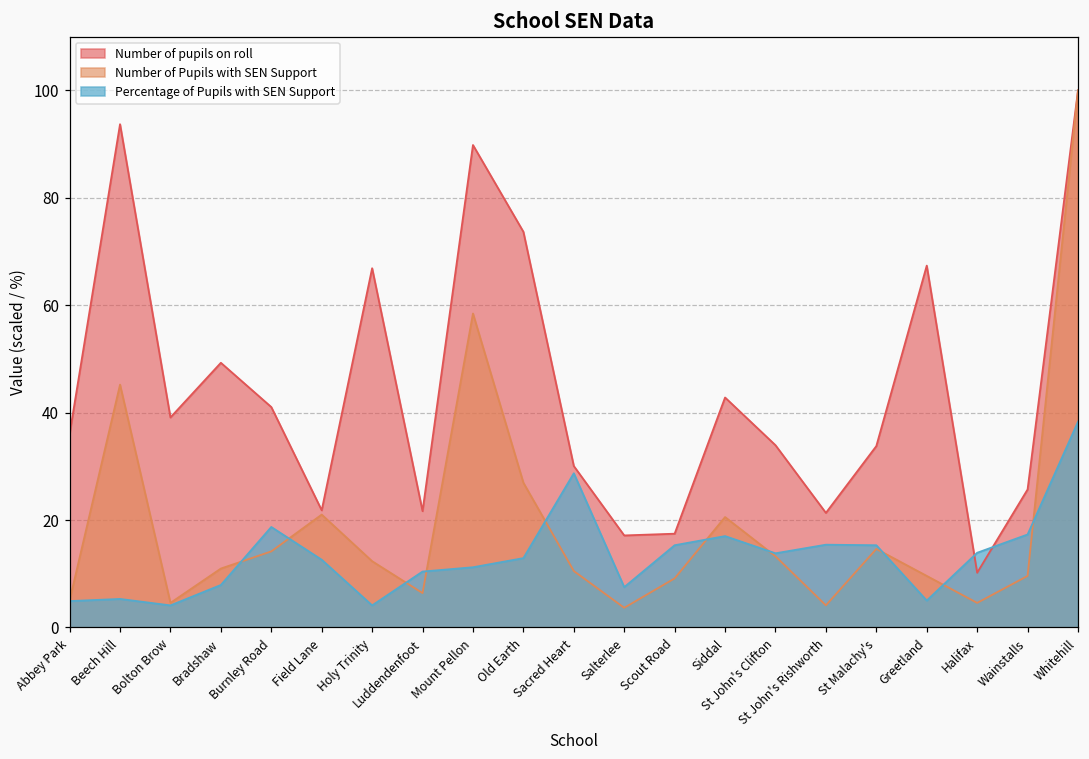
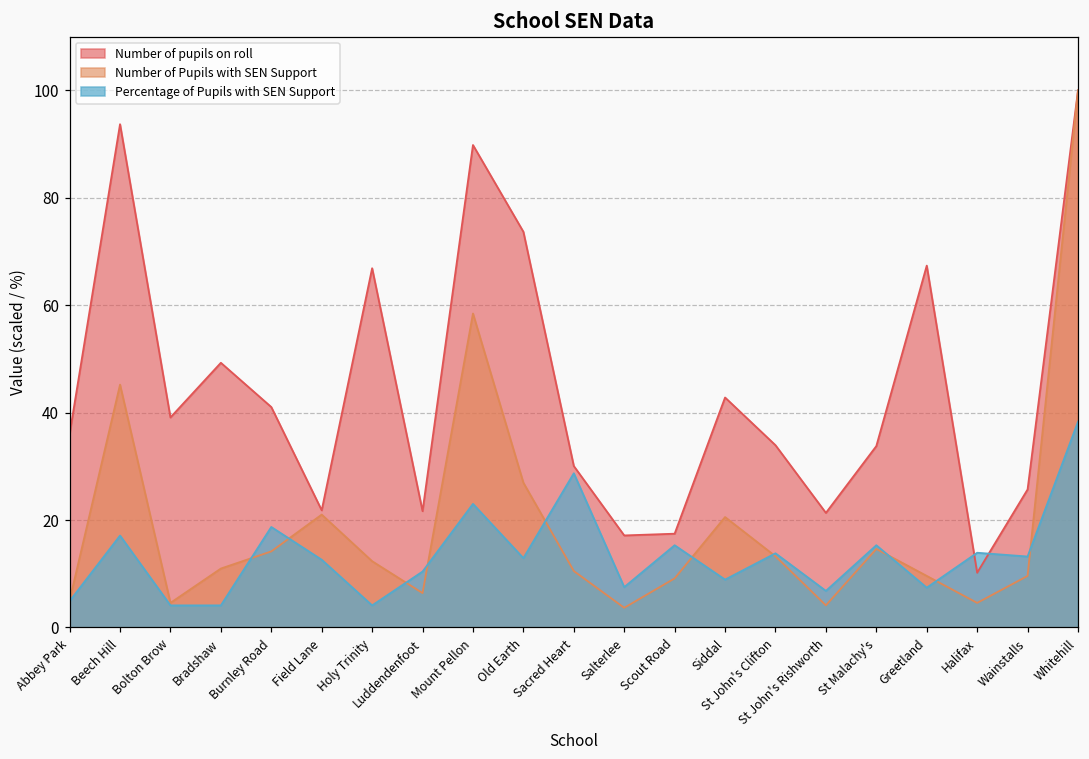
  {
    "Percentage of Pupils with SEN Support": {
-     "Beech Hill": 5,
-     "Bradshaw": 8,
+     "Beech Hill": 17,
+     "Bradshaw": 4,
      "Burnley Road": 19,
      "Field Lane": 13,
      "Holy Trinity": 4,
      "Luddendenfoot": 10,
-     "Mount Pellon": 11,
+     "Mount Pellon": 23,
      "Old Earth": 13,
      "Sacred Heart": 29,
      "Salterlee": 8,
      "Scout Road": 15,
-     "Siddal": 17,
+     "Siddal": 9,
      "St John's Clifton": 14,
-     "St John's Rishworth": 15,
+     "St John's Rishworth": 7,
      "St Malachy's": 15,
-     "Greetland": 5,
+     "Greetland": 7,
      "Halifax": 14,
-     "Wainstalls": 17,
+     "Wainstalls": 13,
      "Whitehill": 38
    }
  }
